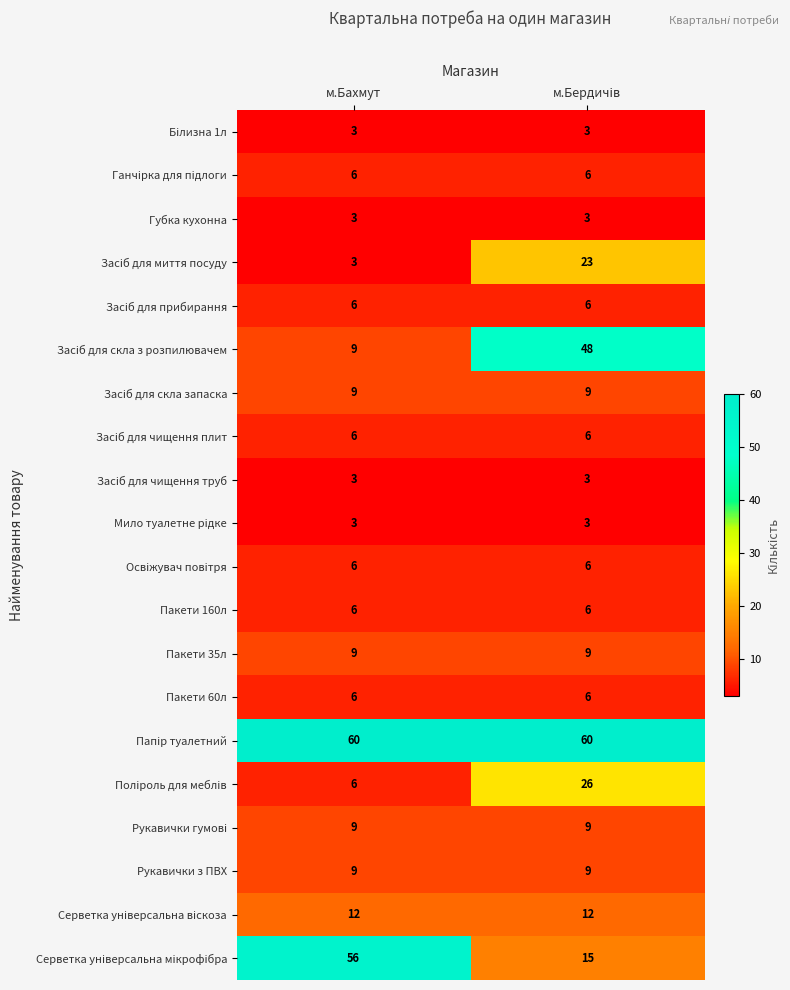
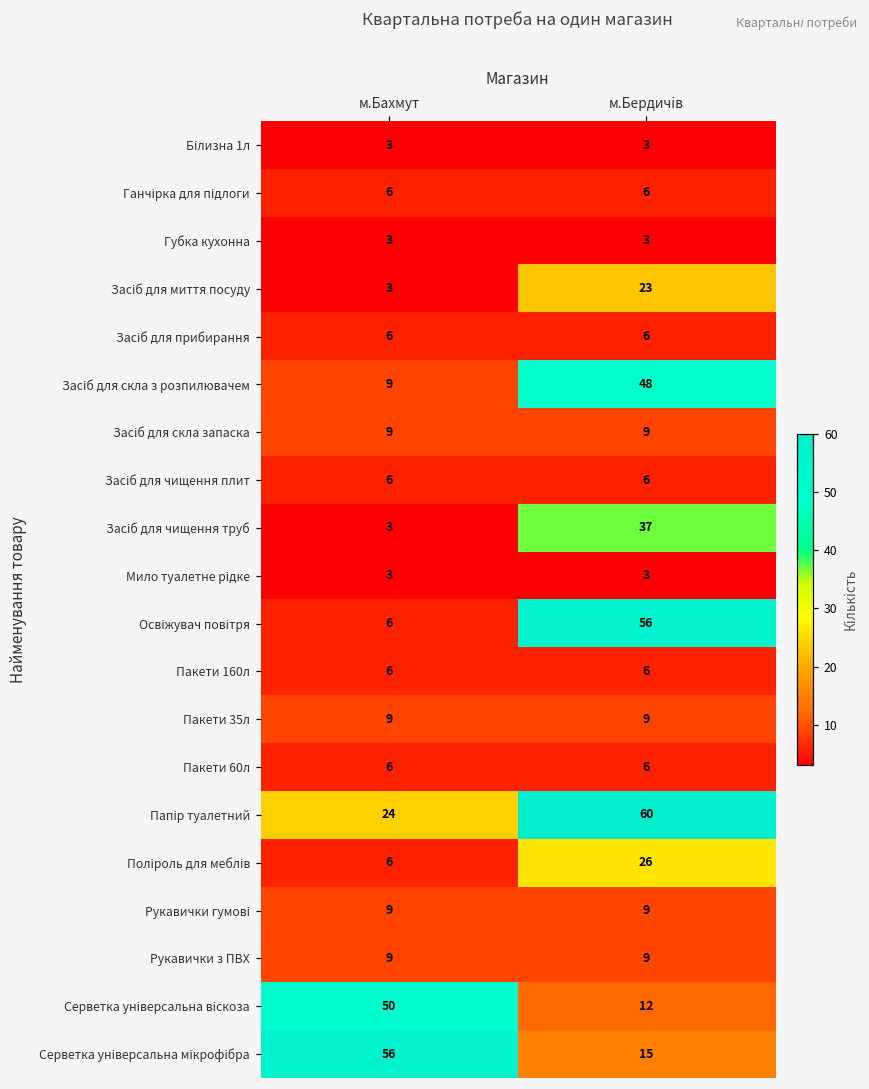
  {
    "Білизна 1л": {
      "м.Бахмут": 3,
      "м.Бердичів": 3
    },
    "Ганчірка для підлоги": {
      "м.Бахмут": 6,
      "м.Бердичів": 6
    },
    "Губка кухонна": {
      "м.Бахмут": 3,
      "м.Бердичів": 3
    },
    "Засіб для миття посуду": {
      "м.Бахмут": 3,
      "м.Бердичів": 23
    },
    "Засіб для прибирання": {
      "м.Бахмут": 6,
      "м.Бердичів": 6
    },
    "Засіб для скла з розпилювачем": {
      "м.Бахмут": 9,
      "м.Бердичів": 48
    },
    "Засіб для скла запаска": {
      "м.Бахмут": 9,
      "м.Бердичів": 9
    },
    "Засіб для чищення плит": {
      "м.Бахмут": 6,
      "м.Бердичів": 6
    },
    "Засіб для чищення труб": {
      "м.Бахмут": 3,
-     "м.Бердичів": 3
+     "м.Бердичів": 37
    },
    "Мило туалетне рідке": {
      "м.Бахмут": 3,
      "м.Бердичів": 3
    },
    "Освіжувач повітря": {
      "м.Бахмут": 6,
-     "м.Бердичів": 6
+     "м.Бердичів": 56
    },
    "Пакети 160л": {
      "м.Бахмут": 6,
      "м.Бердичів": 6
    },
    "Пакети 35л": {
      "м.Бахмут": 9,
      "м.Бердичів": 9
    },
    "Пакети 60л": {
      "м.Бахмут": 6,
      "м.Бердичів": 6
    },
    "Папір туалетний": {
-     "м.Бахмут": 60,
+     "м.Бахмут": 24,
      "м.Бердичів": 60
    },
    "Поліроль для меблів": {
      "м.Бахмут": 6,
      "м.Бердичів": 26
    },
    "Рукавички гумові": {
      "м.Бахмут": 9,
      "м.Бердичів": 9
    },
    "Рукавички з ПВХ": {
      "м.Бахмут": 9,
      "м.Бердичів": 9
    },
    "Серветка універсальна віскоза": {
-     "м.Бахмут": 12,
+     "м.Бахмут": 50,
      "м.Бердичів": 12
    },
    "Серветка універсальна мікрофібра": {
      "м.Бахмут": 56,
      "м.Бердичів": 15
    }
  }
